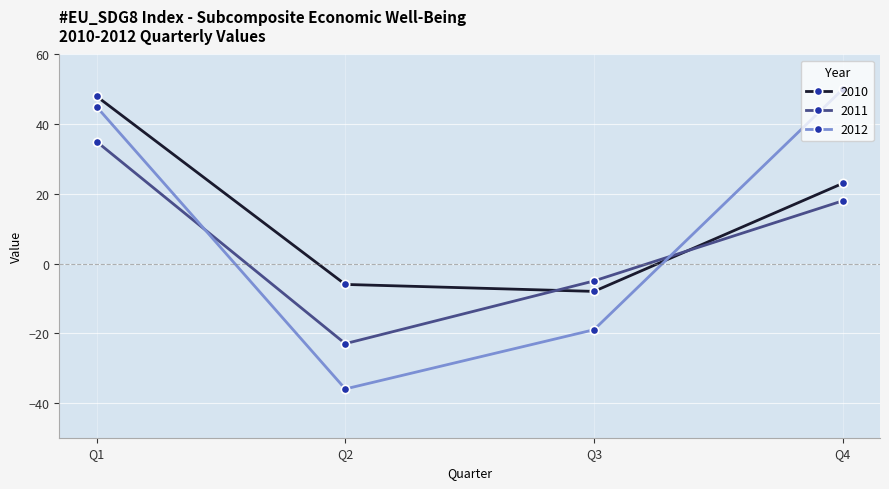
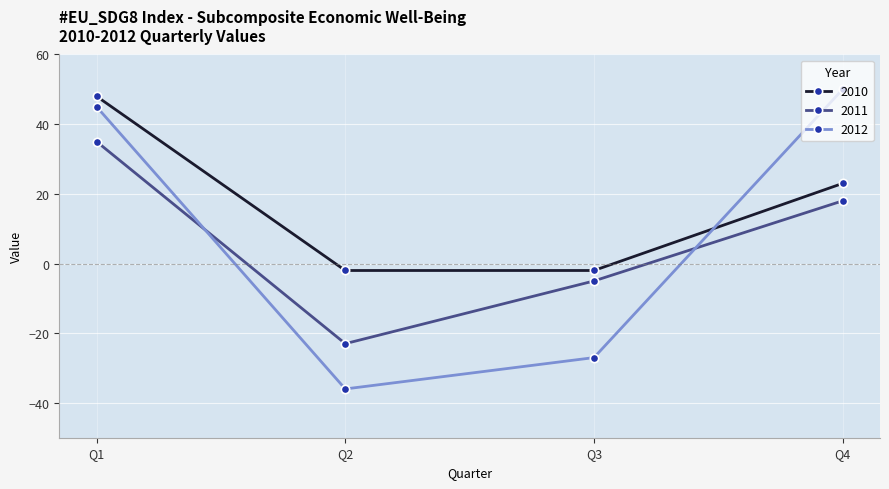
  {
    "2010": {
      "Q1": 48,
-     "Q2": -6,
-     "Q3": -8,
+     "Q2": -2,
+     "Q3": -2,
      "Q4": 23
    },
    "2011": {
      "Q1": 35,
      "Q2": -23,
      "Q3": -5,
      "Q4": 18
    },
    "2012": {
      "Q1": 45,
      "Q2": -36,
-     "Q3": -19
+     "Q3": -27
    }
  }
